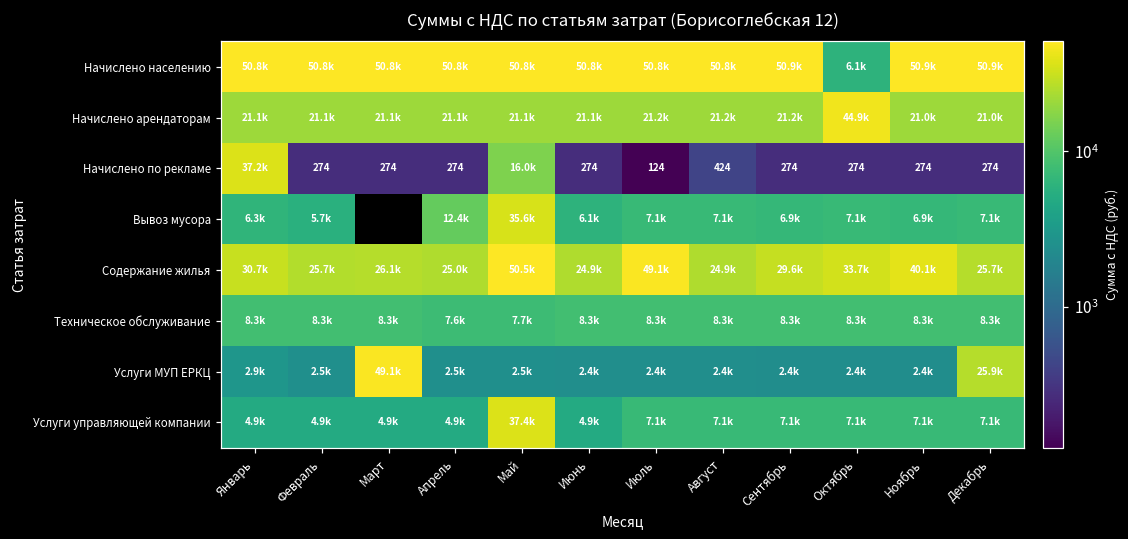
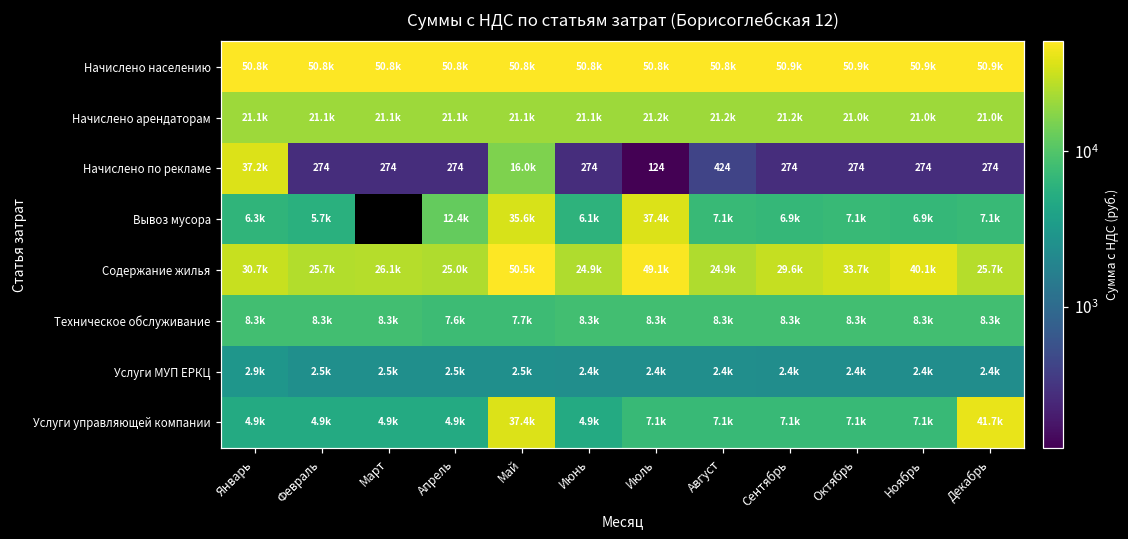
  {
    "Начислено населению": {
      "Январь": "50.8k",
      "Февраль": "50.8k",
      "Март": "50.8k",
      "Апрель": "50.8k",
      "Май": "50.8k",
      "Июнь": "50.8k",
      "Июль": "50.8k",
      "Август": "50.8k",
      "Сентябрь": "50.9k",
-     "Октябрь": "6.1k",
+     "Октябрь": "50.9k",
      "Ноябрь": "50.9k",
      "Декабрь": "50.9k"
    },
    "Начислено арендаторам": {
      "Январь": "21.1k",
      "Февраль": "21.1k",
      "Март": "21.1k",
      "Апрель": "21.1k",
      "Май": "21.1k",
      "Июнь": "21.1k",
      "Июль": "21.2k",
      "Август": "21.2k",
      "Сентябрь": "21.2k",
-     "Октябрь": "44.9k",
+     "Октябрь": "21.0k",
      "Ноябрь": "21.0k",
      "Декабрь": "21.0k"
    },
    "Начислено по рекламе": {
      "Январь": "37.2k",
      "Февраль": "274",
      "Март": "274",
      "Апрель": "274",
      "Май": "16.0k",
      "Июнь": "274",
      "Июль": "124",
      "Август": "424",
      "Сентябрь": "274",
      "Октябрь": "274",
      "Ноябрь": "274",
      "Декабрь": "274"
    },
    "Вывоз мусора": {
      "Январь": "6.3k",
      "Февраль": "5.7k",
      "Апрель": "12.4k",
      "Май": "35.6k",
      "Июнь": "6.1k",
-     "Июль": "7.1k",
+     "Июль": "37.4k",
      "Август": "7.1k",
      "Сентябрь": "6.9k",
      "Октябрь": "7.1k",
      "Ноябрь": "6.9k",
      "Декабрь": "7.1k"
    },
    "Содержание жилья": {
      "Январь": "30.7k",
      "Февраль": "25.7k",
      "Март": "26.1k",
      "Апрель": "25.0k",
      "Май": "50.5k",
      "Июнь": "24.9k",
      "Июль": "49.1k",
      "Август": "24.9k",
      "Сентябрь": "29.6k",
      "Октябрь": "33.7k",
      "Ноябрь": "40.1k",
      "Декабрь": "25.7k"
    },
    "Техническое обслуживание": {
      "Январь": "8.3k",
      "Февраль": "8.3k",
      "Март": "8.3k",
      "Апрель": "7.6k",
      "Май": "7.7k",
      "Июнь": "8.3k",
      "Июль": "8.3k",
      "Август": "8.3k",
      "Сентябрь": "8.3k",
      "Октябрь": "8.3k",
      "Ноябрь": "8.3k",
      "Декабрь": "8.3k"
    },
    "Услуги МУП ЕРКЦ": {
      "Январь": "2.9k",
      "Февраль": "2.5k",
-     "Март": "49.1k",
+     "Март": "2.5k",
      "Апрель": "2.5k",
      "Май": "2.5k",
      "Июнь": "2.4k",
      "Июль": "2.4k",
      "Август": "2.4k",
      "Сентябрь": "2.4k",
      "Октябрь": "2.4k",
      "Ноябрь": "2.4k",
-     "Декабрь": "25.9k"
+     "Декабрь": "2.4k"
    },
    "Услуги управляющей компании": {
      "Январь": "4.9k",
      "Февраль": "4.9k",
      "Март": "4.9k",
      "Апрель": "4.9k",
      "Май": "37.4k",
      "Июнь": "4.9k",
      "Июль": "7.1k",
      "Август": "7.1k",
      "Сентябрь": "7.1k",
      "Октябрь": "7.1k",
      "Ноябрь": "7.1k",
-     "Декабрь": "7.1k"
+     "Декабрь": "41.7k"
    }
  }
